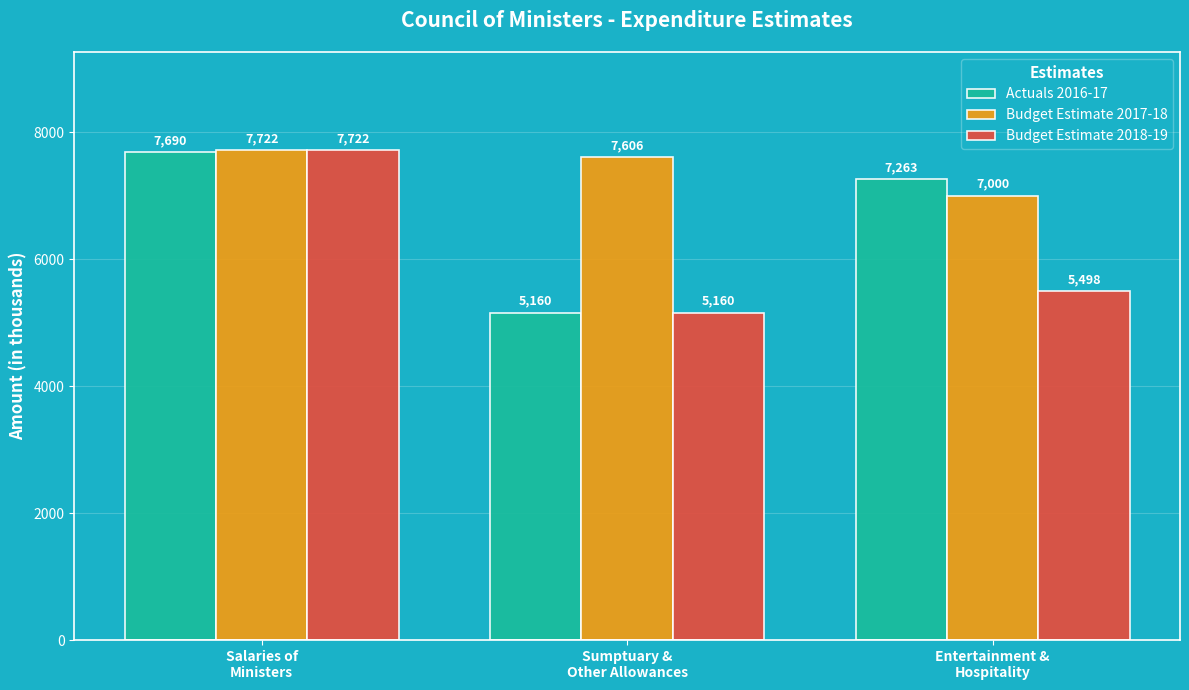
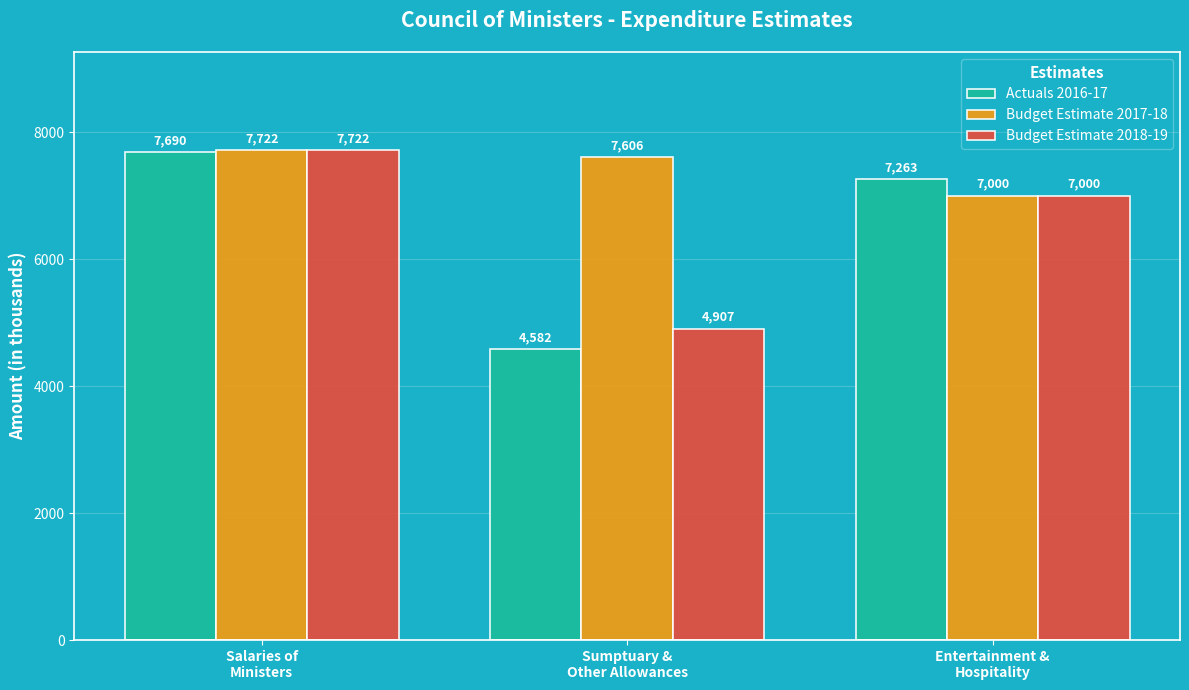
  {
    "Actuals 2016-17": {
      "Salaries of Ministers": "7,690",
-     "Sumptuary & Other Allowances": "5,160",
+     "Sumptuary & Other Allowances": "4,582",
      "Entertainment & Hospitality": "7,263"
    },
    "Budget Estimate 2017-18": {
      "Salaries of Ministers": "7,722",
      "Sumptuary & Other Allowances": "7,606",
      "Entertainment & Hospitality": "7,000"
    },
    "Budget Estimate 2018-19": {
      "Salaries of Ministers": "7,722",
-     "Sumptuary & Other Allowances": "5,160",
-     "Entertainment & Hospitality": "5,498"
+     "Sumptuary & Other Allowances": "4,907",
+     "Entertainment & Hospitality": "7,000"
    }
  }
